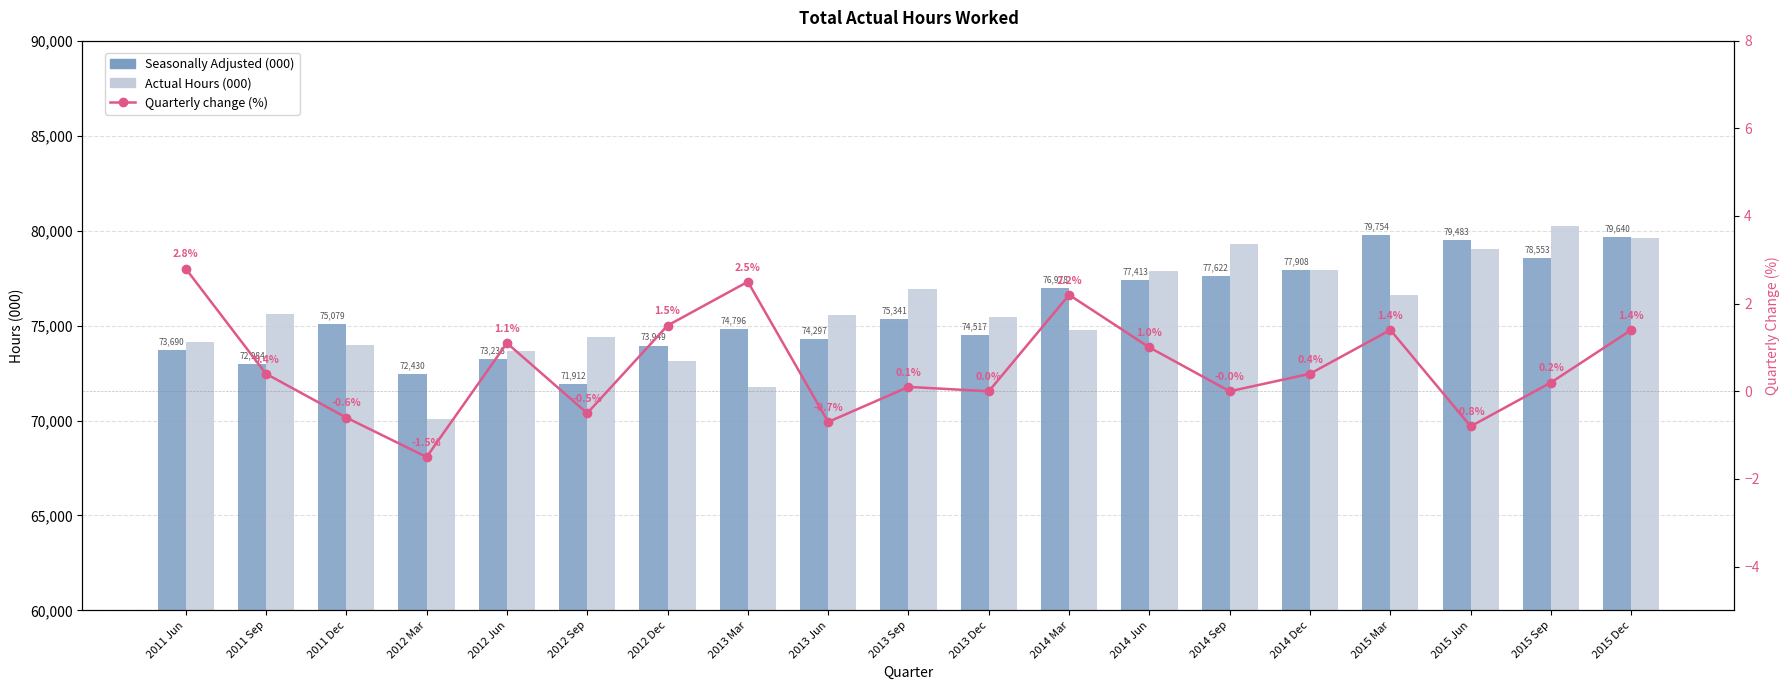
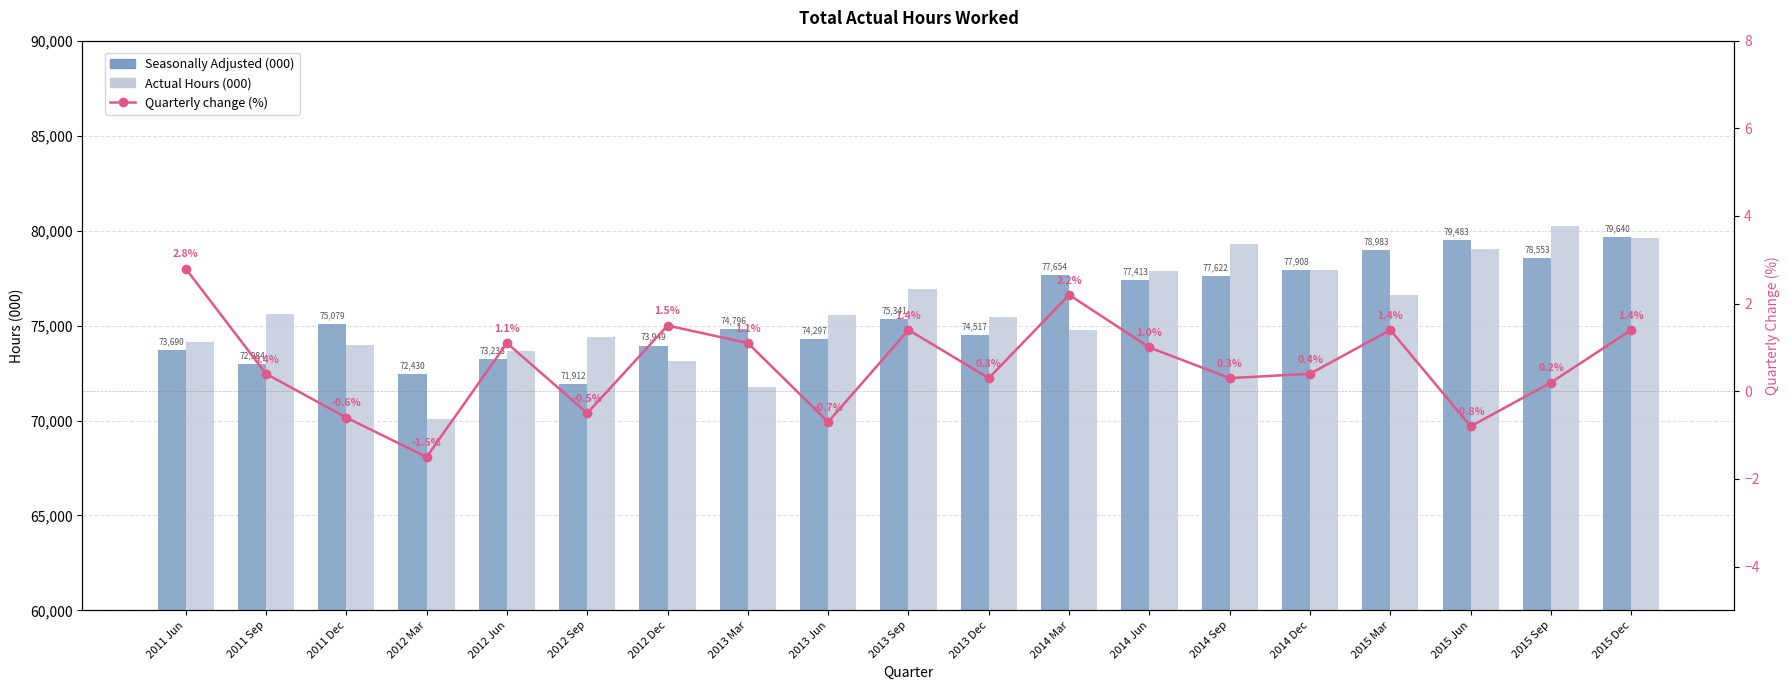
  {
    "Seasonally Adjusted (000)": {
      "2011 Jun": "73,690",
      "2011 Dec": "75,079",
      "2012 Mar": "72,430",
      "2012 Jun": "73,236",
      "2012 Sep": "71,912",
      "2012 Dec": "73,949",
      "2013 Mar": "74,796",
      "2013 Jun": "74,297",
      "2013 Dec": "74,517",
-     "2014 Mar": "76,978",
+     "2014 Mar": "77,654",
      "2014 Jun": "77,413",
      "2014 Sep": "77,622",
      "2014 Dec": "77,908",
-     "2015 Mar": "79,754",
+     "2015 Mar": "78,983",
      "2015 Jun": "79,483",
      "2015 Sep": "78,553",
      "2015 Dec": "79,640"
    },
    "Quarterly change (%)": {
      "2011 Jun": "2.8%",
      "2011 Dec": "-0.6%",
      "2012 Mar": "-1.5%",
      "2012 Jun": "1.1%",
      "2012 Sep": "-0.5%",
      "2012 Dec": "1.5%",
-     "2013 Mar": "2.5%",
+     "2013 Mar": "1.1%",
      "2013 Jun": "-0.7%",
-     "2013 Sep": "0.1%",
-     "2013 Dec": "0.0%",
+     "2013 Sep": "1.4%",
+     "2013 Dec": "0.3%",
      "2014 Mar": "2.2%",
      "2014 Jun": "1.0%",
-     "2014 Sep": "-0.0%",
+     "2014 Sep": "0.3%",
      "2014 Dec": "0.4%",
      "2015 Mar": "1.4%",
      "2015 Jun": "-0.8%",
      "2015 Sep": "0.2%",
      "2015 Dec": "1.4%"
    }
  }
